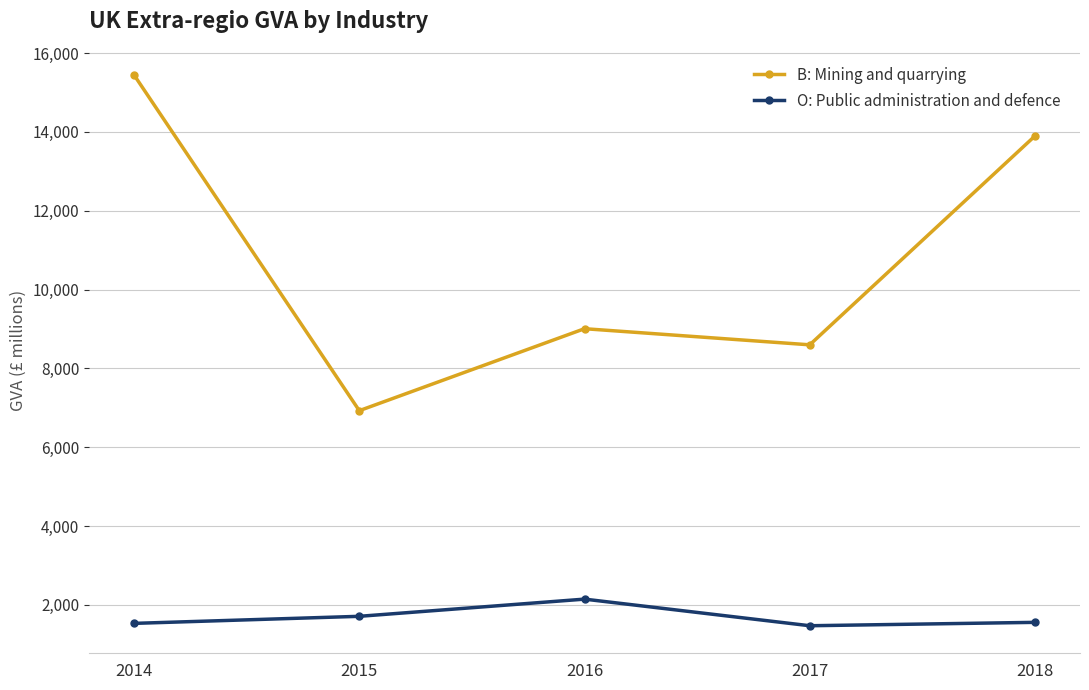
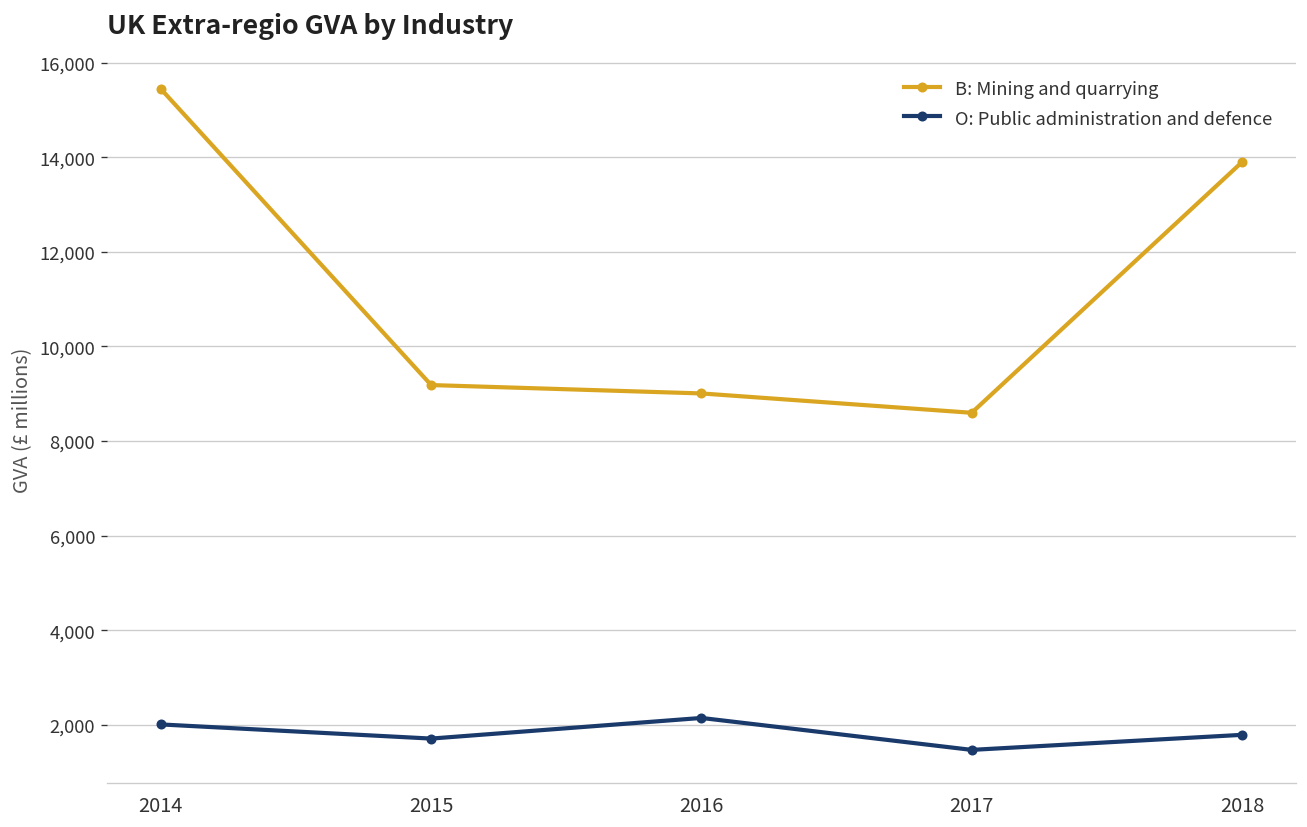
  {
    "B: Mining and quarrying": {
      "2014": "15,400",
-     "2015": "6,900",
+     "2015": "9,200",
      "2016": "9,000",
      "2017": "8,600",
      "2018": "13,900"
    },
    "O: Public administration and defence": {
-     "2014": "1,500",
+     "2014": "2,000",
      "2015": "1,700",
      "2016": "2,100",
      "2017": "1,500",
-     "2018": "1,600"
+     "2018": "1,800"
    }
  }
